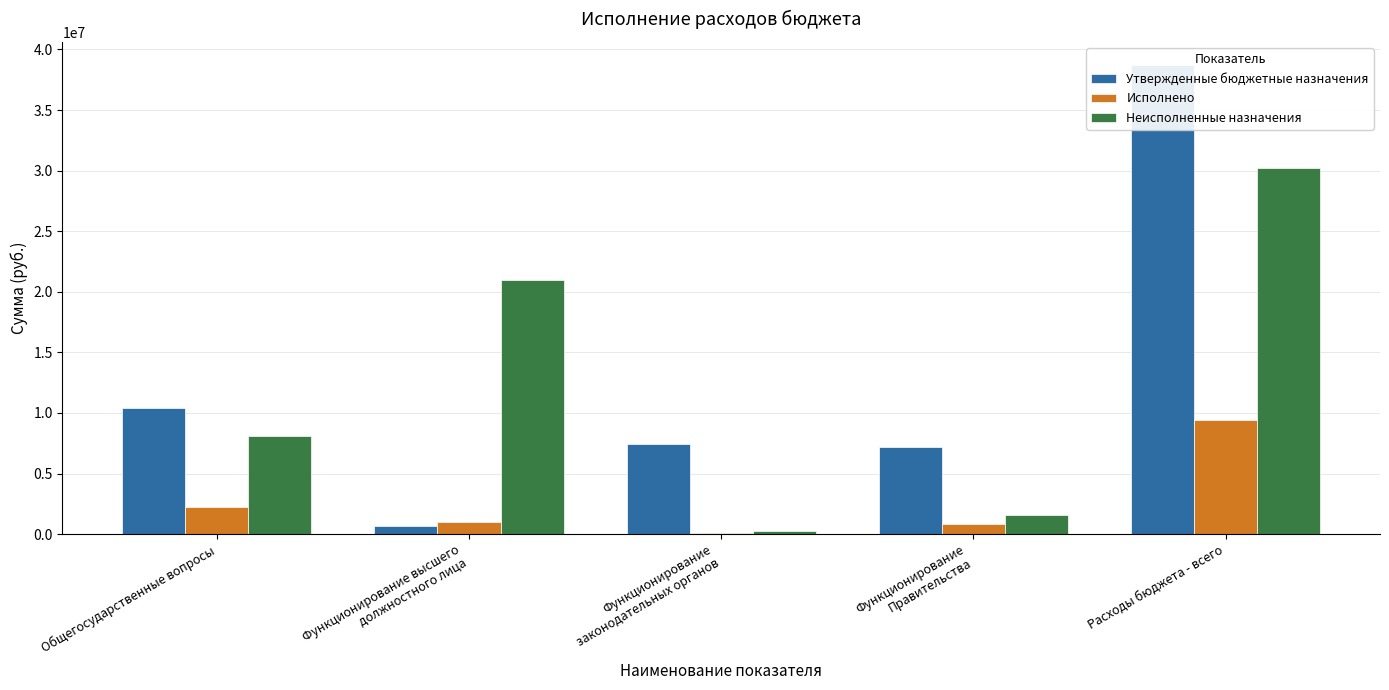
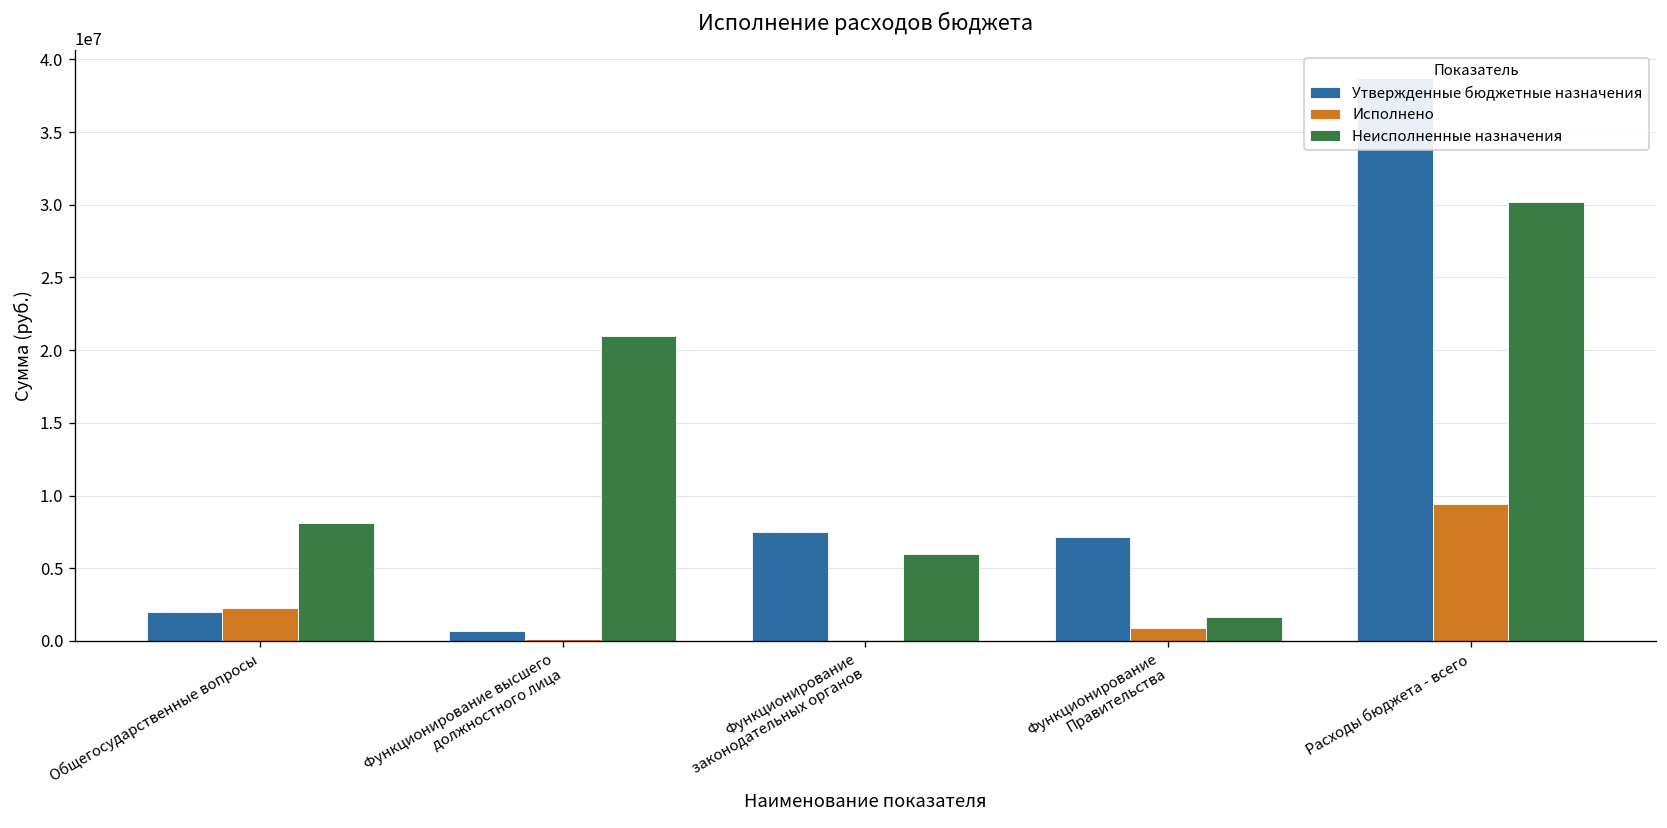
  {
    "Утвержденные бюджетные назначения": {
-     "Общегосударственные вопросы": 10400000,
+     "Общегосударственные вопросы": 2000000,
      "Функционирование высшего должностного лица": 700000,
      "Функционирование законодательных органов": 7500000,
      "Функционирование Правительства": 7200000
    },
    "Исполнено": {
      "Общегосударственные вопросы": 2300000,
-     "Функционирование высшего должностного лица": 1000000,
+     "Функционирование высшего должностного лица": 200000,
      "Функционирование Правительства": 900000,
      "Расходы бюджета - всего": 9400000
    },
    "Неисполненные назначения": {
      "Общегосударственные вопросы": 8100000,
      "Функционирование высшего должностного лица": 21000000,
-     "Функционирование законодательных органов": 200000,
+     "Функционирование законодательных органов": 6000000,
      "Функционирование Правительства": 1600000,
      "Расходы бюджета - всего": 30200000
    }
  }
